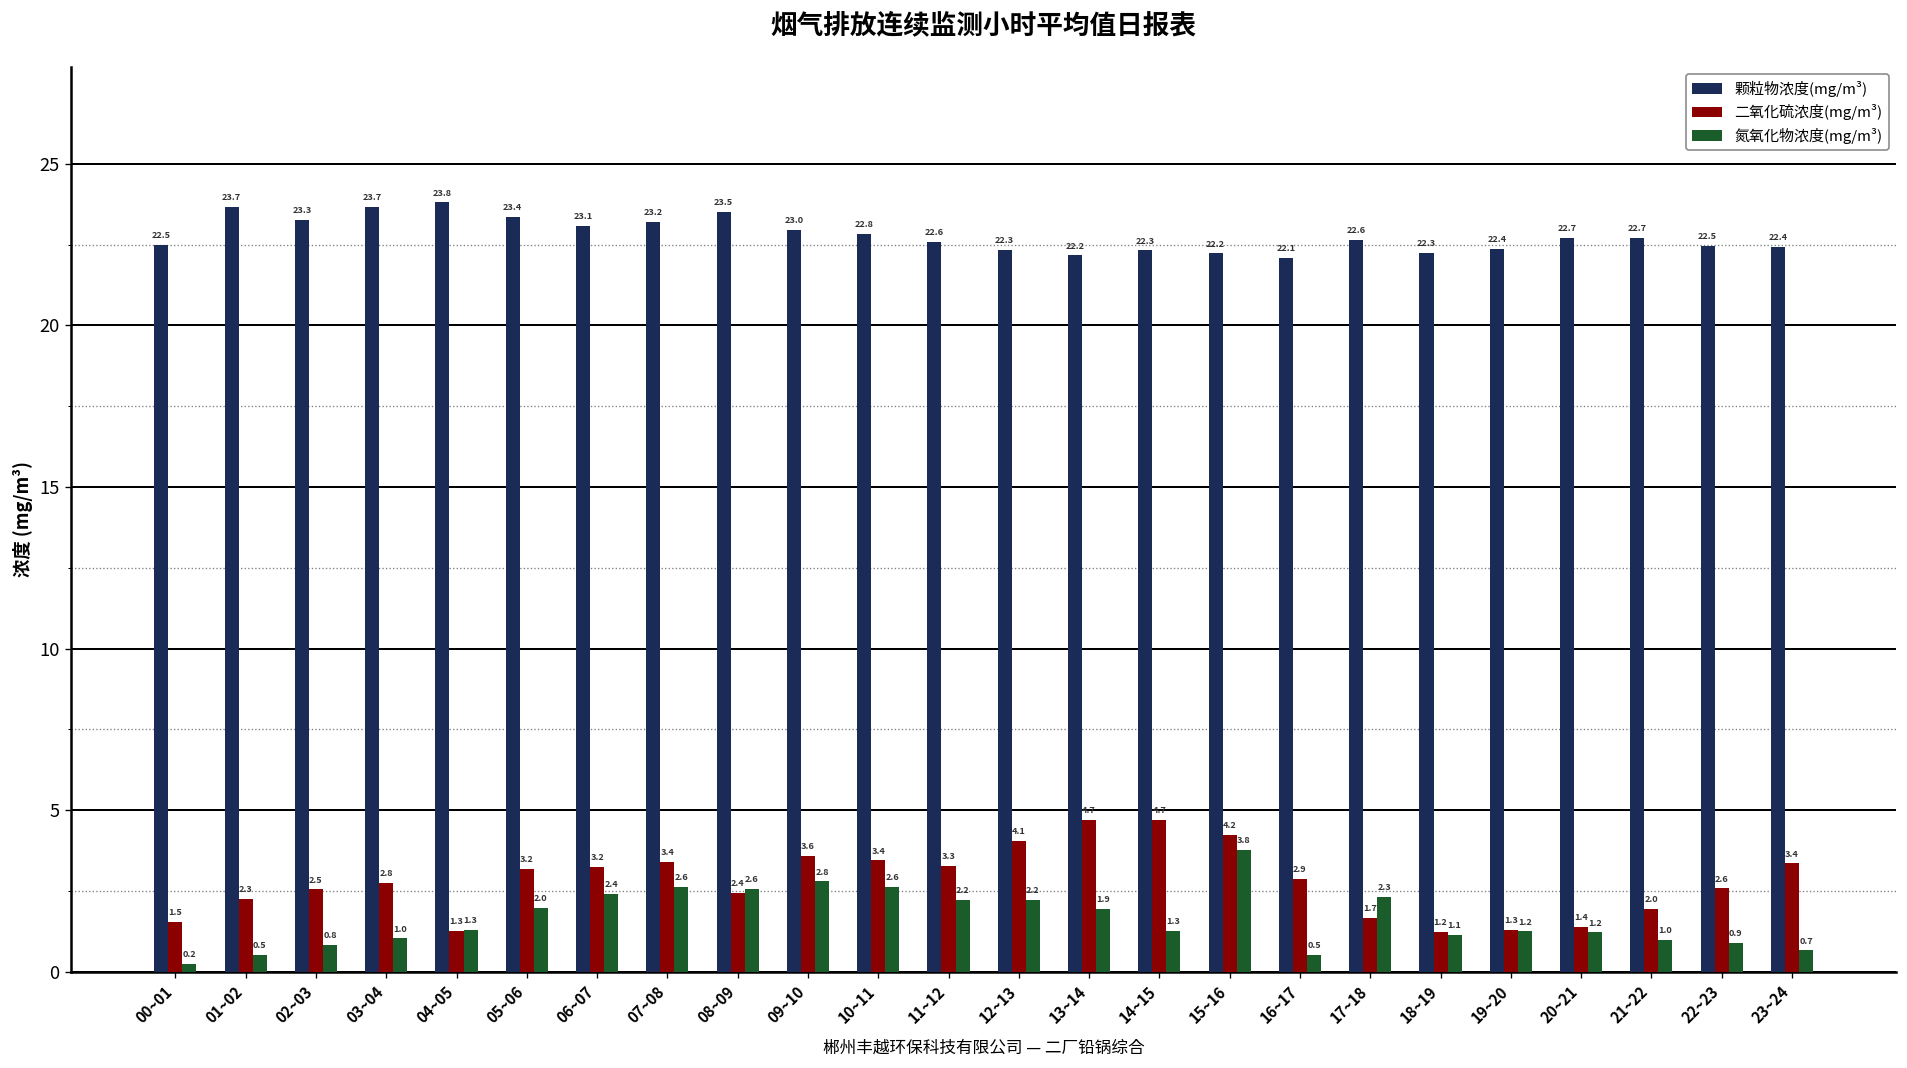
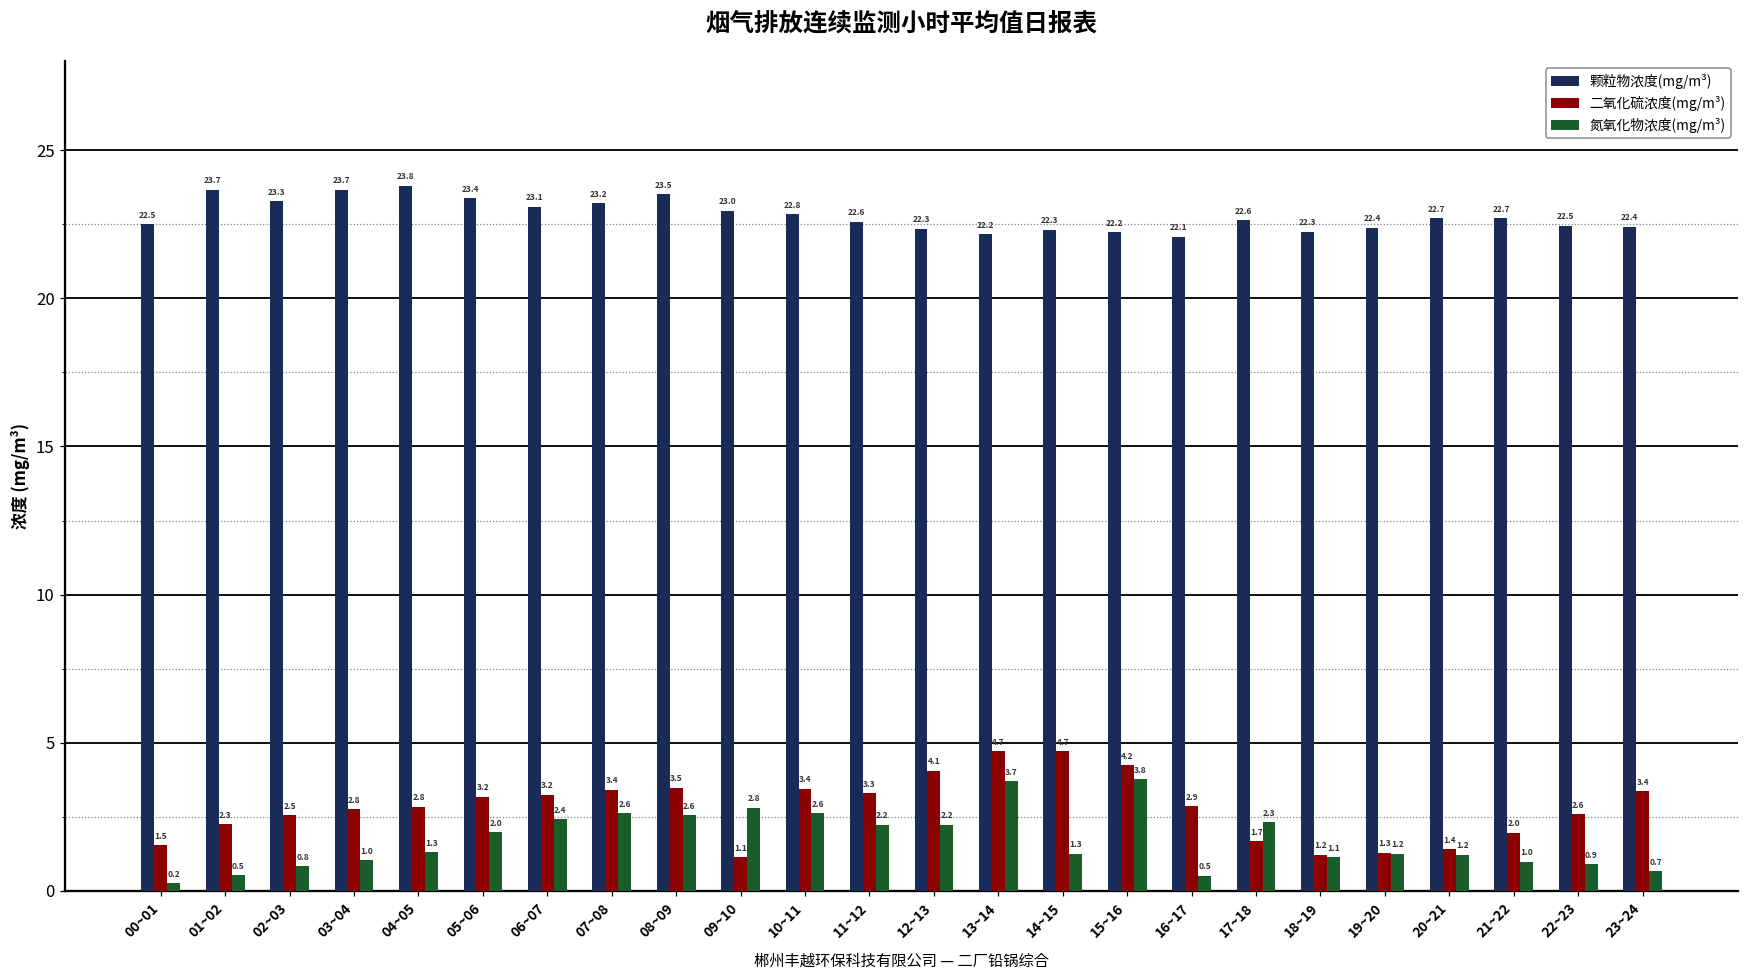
  {
    "颗粒物浓度(mg/m³)": {
      "00~01": 22.5,
      "01~02": 23.7,
      "02~03": 23.3,
      "03~04": 23.7,
      "04~05": 23.8,
      "05~06": 23.4,
      "06~07": 23.1,
      "07~08": 23.2,
      "08~09": 23.5,
      "09~10": 23.0,
      "10~11": 22.8,
      "11~12": 22.6,
      "12~13": 22.3,
      "13~14": 22.2,
      "14~15": 22.3,
      "15~16": 22.2,
      "16~17": 22.1,
      "17~18": 22.6,
      "18~19": 22.3,
      "19~20": 22.4,
      "20~21": 22.7,
      "21~22": 22.7,
      "22~23": 22.5,
      "23~24": 22.4
    },
    "二氧化硫浓度(mg/m³)": {
      "00~01": 1.5,
      "01~02": 2.3,
      "02~03": 2.5,
      "03~04": 2.8,
-     "04~05": 1.3,
+     "04~05": 2.8,
      "05~06": 3.2,
      "06~07": 3.2,
      "07~08": 3.4,
-     "08~09": 2.4,
-     "09~10": 3.6,
+     "08~09": 3.5,
+     "09~10": 1.1,
      "10~11": 3.4,
      "11~12": 3.3,
      "12~13": 4.1,
      "13~14": 4.7,
      "14~15": 4.7,
      "15~16": 4.2,
      "16~17": 2.9,
      "17~18": 1.7,
      "18~19": 1.2,
      "19~20": 1.3,
      "20~21": 1.4,
      "21~22": 2.0,
      "22~23": 2.6,
      "23~24": 3.4
    },
    "氮氧化物浓度(mg/m³)": {
      "00~01": 0.2,
      "01~02": 0.5,
      "02~03": 0.8,
      "03~04": 1.0,
      "04~05": 1.3,
      "05~06": 2.0,
      "06~07": 2.4,
      "07~08": 2.6,
      "08~09": 2.6,
      "09~10": 2.8,
      "10~11": 2.6,
      "11~12": 2.2,
      "12~13": 2.2,
-     "13~14": 1.9,
+     "13~14": 3.7,
      "14~15": 1.3,
      "15~16": 3.8,
      "16~17": 0.5,
      "17~18": 2.3,
      "18~19": 1.1,
      "19~20": 1.2,
      "20~21": 1.2,
      "21~22": 1.0,
      "22~23": 0.9,
      "23~24": 0.7
    }
  }
